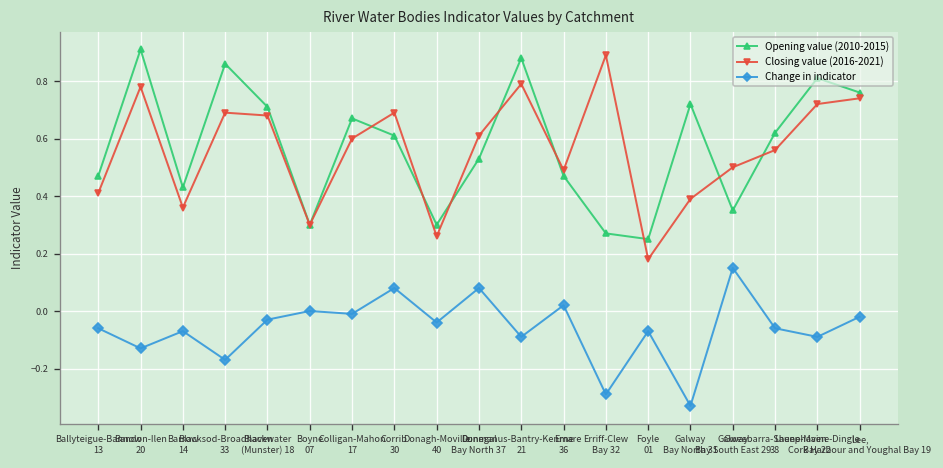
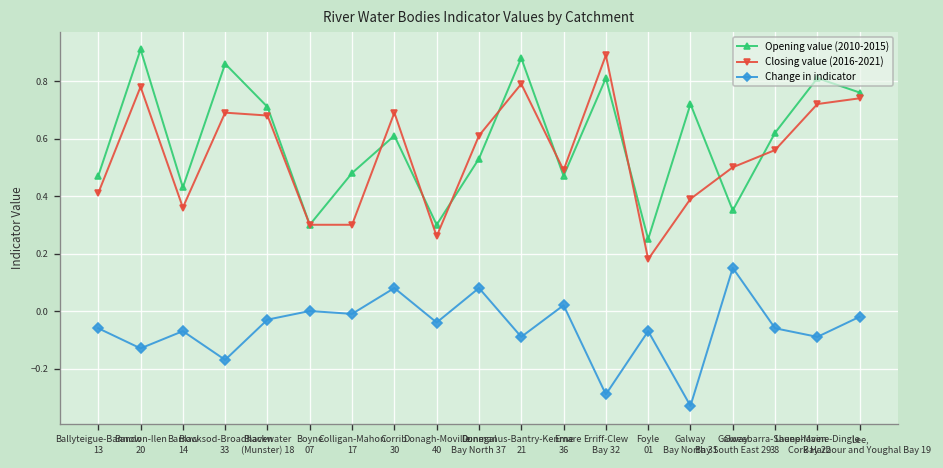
  {
    "Opening value (2010-2015)": {
-     "Colligan-Mahon 17": 0.67,
-     "Erriff-Clew Bay 32": 0.27,
+     "Colligan-Mahon 17": 0.48,
+     "Erriff-Clew Bay 32": 0.81,
      "Foyle 01": 0.25
    },
    "Closing value (2016-2021)": {
-     "Colligan-Mahon 17": 0.6,
+     "Colligan-Mahon 17": 0.3,
      "Erriff-Clew Bay 32": 0.9,
      "Foyle 01": 0.18
    },
    "Change in indicator": {
      "Colligan-Mahon 17": -0.01,
      "Erriff-Clew Bay 32": -0.29,
      "Foyle 01": -0.07
    }
  }
